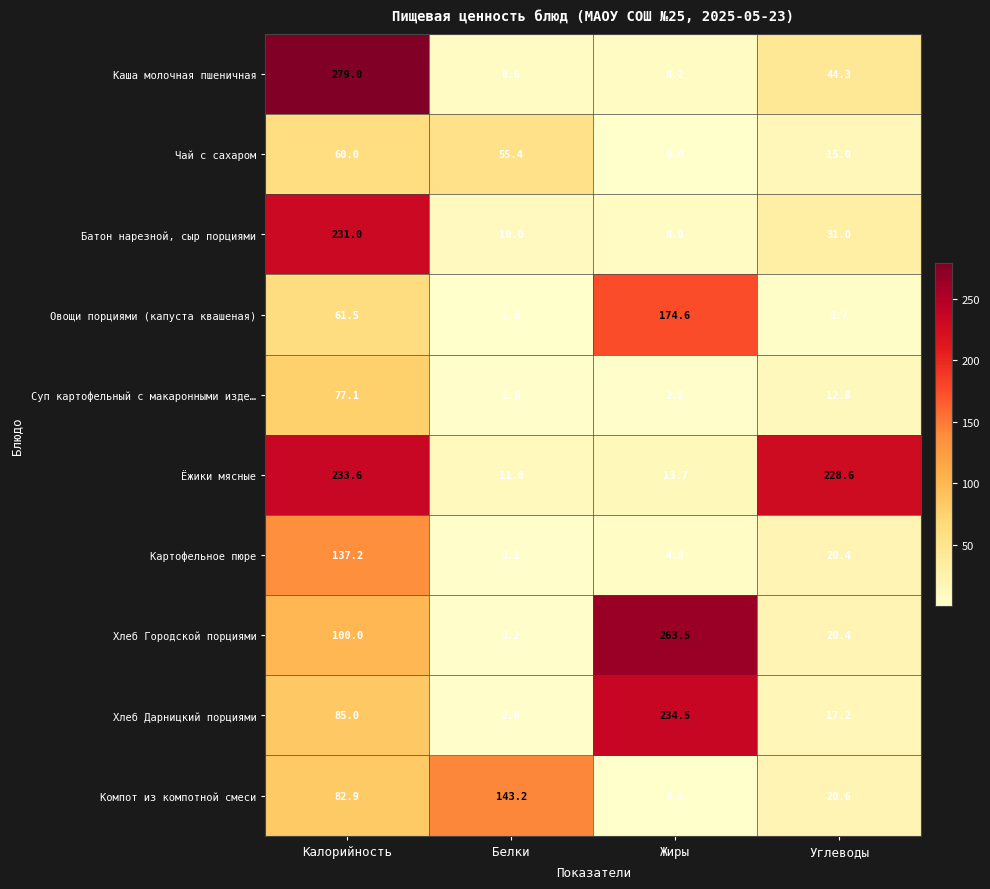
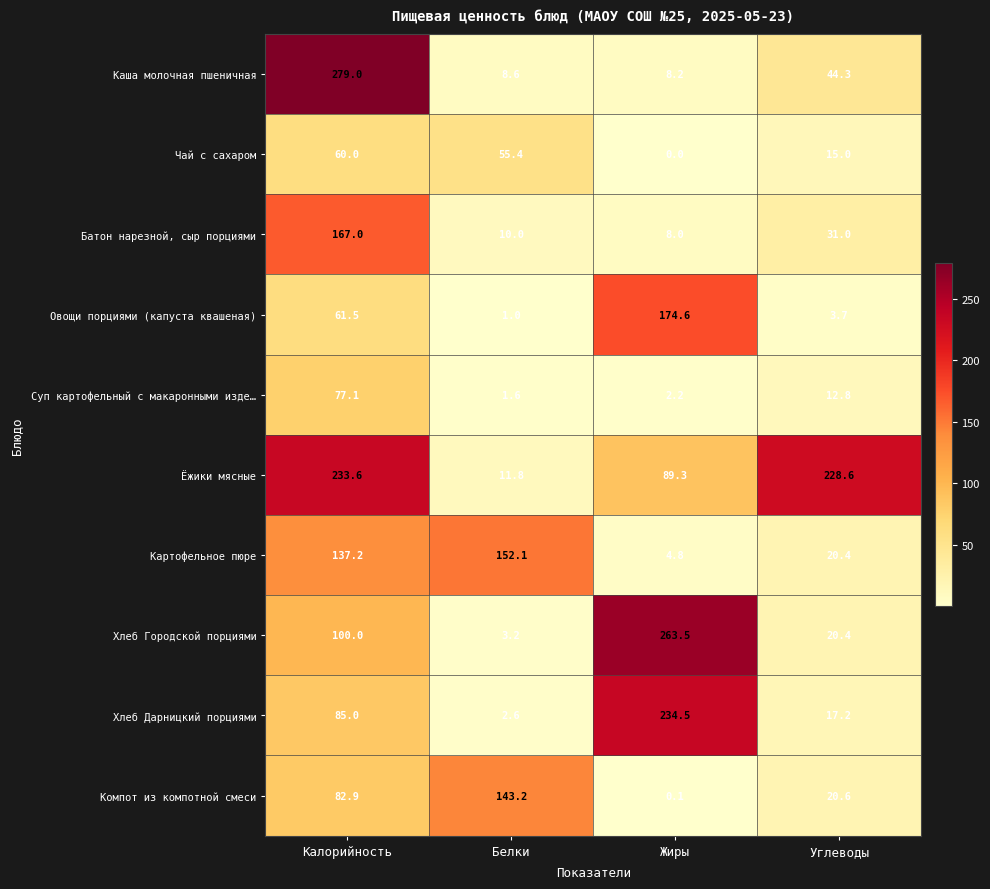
  {
    "Каша молочная пшеничная": {
      "Калорийность": 279.0,
      "Белки": 8.6,
      "Жиры": 8.2,
      "Углеводы": 44.3
    },
    "Чай с сахаром": {
      "Калорийность": 60.0,
      "Белки": 55.4,
      "Жиры": 0.0,
      "Углеводы": 15.0
    },
    "Батон нарезной, сыр порциями": {
-     "Калорийность": 231.0,
+     "Калорийность": 167.0,
      "Белки": 10.0,
      "Жиры": 8.0,
      "Углеводы": 31.0
    },
    "Овощи порциями (капуста квашеная)": {
      "Калорийность": 61.5,
      "Белки": 1.0,
      "Жиры": 174.6,
      "Углеводы": 3.7
    },
    "Суп картофельный с макаронными изде…": {
      "Калорийность": 77.1,
      "Белки": 1.6,
      "Жиры": 2.2,
      "Углеводы": 12.8
    },
    "Ёжики мясные": {
      "Калорийность": 233.6,
      "Белки": 11.8,
-     "Жиры": 13.7,
+     "Жиры": 89.3,
      "Углеводы": 228.6
    },
    "Картофельное пюре": {
      "Калорийность": 137.2,
-     "Белки": 3.1,
+     "Белки": 152.1,
      "Жиры": 4.8,
      "Углеводы": 20.4
    },
    "Хлеб Городской порциями": {
      "Калорийность": 100.0,
      "Белки": 3.2,
      "Жиры": 263.5,
      "Углеводы": 20.4
    },
    "Хлеб Дарницкий порциями": {
      "Калорийность": 85.0,
      "Белки": 2.6,
      "Жиры": 234.5,
      "Углеводы": 17.2
    },
    "Компот из компотной смеси": {
      "Калорийность": 82.9,
      "Белки": 143.2,
      "Жиры": 0.1,
      "Углеводы": 20.6
    }
  }
